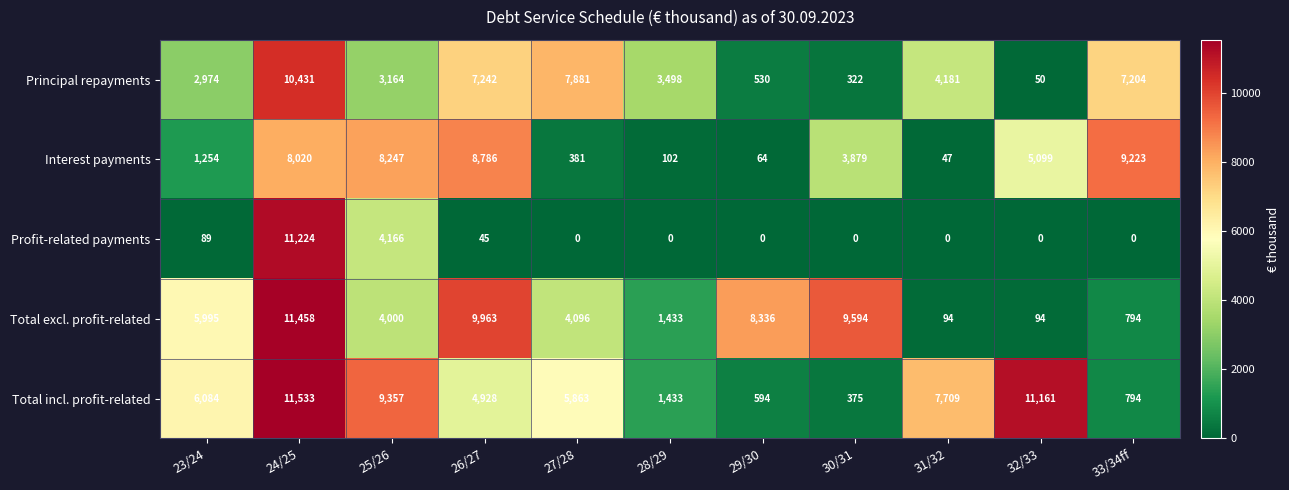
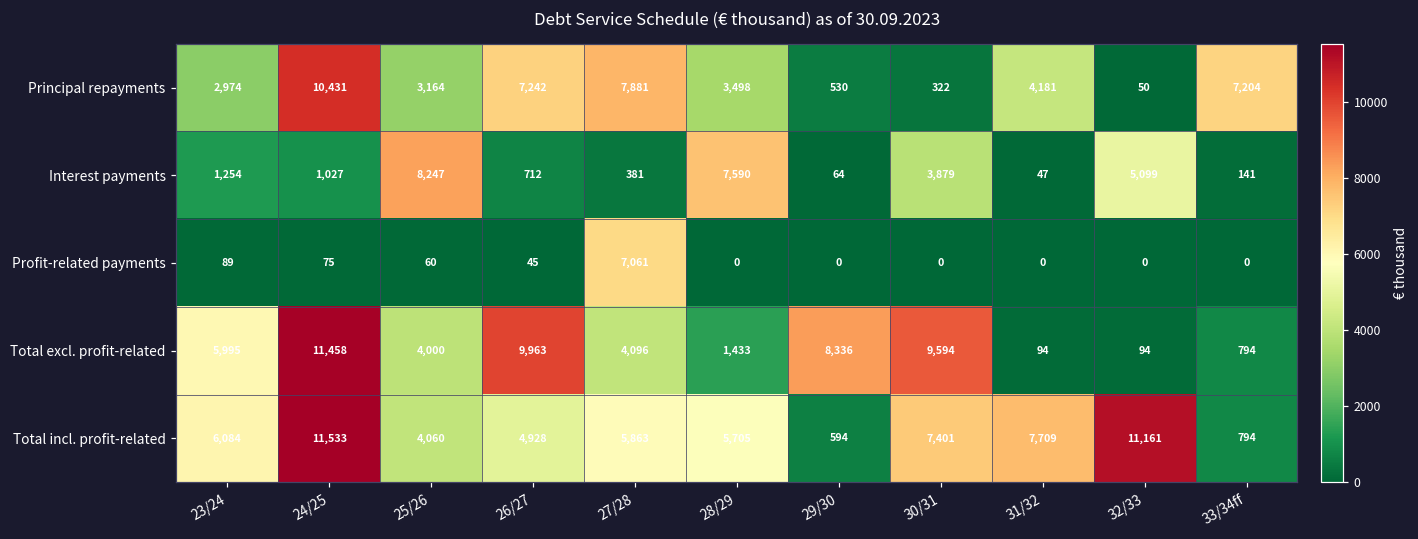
  {
    "Principal repayments": {
      "23/24": "2,974",
      "24/25": "10,431",
      "25/26": "3,164",
      "26/27": "7,242",
      "27/28": "7,881",
      "28/29": "3,498",
      "29/30": "530",
      "30/31": "322",
      "31/32": "4,181",
      "32/33": "50",
      "33/34ff": "7,204"
    },
    "Interest payments": {
      "23/24": "1,254",
-     "24/25": "8,020",
+     "24/25": "1,027",
      "25/26": "8,247",
-     "26/27": "8,786",
+     "26/27": "712",
      "27/28": "381",
-     "28/29": "102",
+     "28/29": "7,590",
      "29/30": "64",
      "30/31": "3,879",
      "31/32": "47",
      "32/33": "5,099",
-     "33/34ff": "9,223"
+     "33/34ff": "141"
    },
    "Profit-related payments": {
      "23/24": "89",
-     "24/25": "11,224",
-     "25/26": "4,166",
+     "24/25": "75",
+     "25/26": "60",
      "26/27": "45",
-     "27/28": "0",
+     "27/28": "7,061",
      "28/29": "0",
      "29/30": "0",
      "30/31": "0",
      "31/32": "0",
      "32/33": "0",
      "33/34ff": "0"
    },
    "Total excl. profit-related": {
      "23/24": "5,995",
      "24/25": "11,458",
      "25/26": "4,000",
      "26/27": "9,963",
      "27/28": "4,096",
      "28/29": "1,433",
      "29/30": "8,336",
      "30/31": "9,594",
      "31/32": "94",
      "32/33": "94",
      "33/34ff": "794"
    },
    "Total incl. profit-related": {
      "23/24": "6,084",
      "24/25": "11,533",
-     "25/26": "9,357",
+     "25/26": "4,060",
      "26/27": "4,928",
      "27/28": "5,863",
-     "28/29": "1,433",
+     "28/29": "5,705",
      "29/30": "594",
-     "30/31": "375",
+     "30/31": "7,401",
      "31/32": "7,709",
      "32/33": "11,161",
      "33/34ff": "794"
    }
  }
